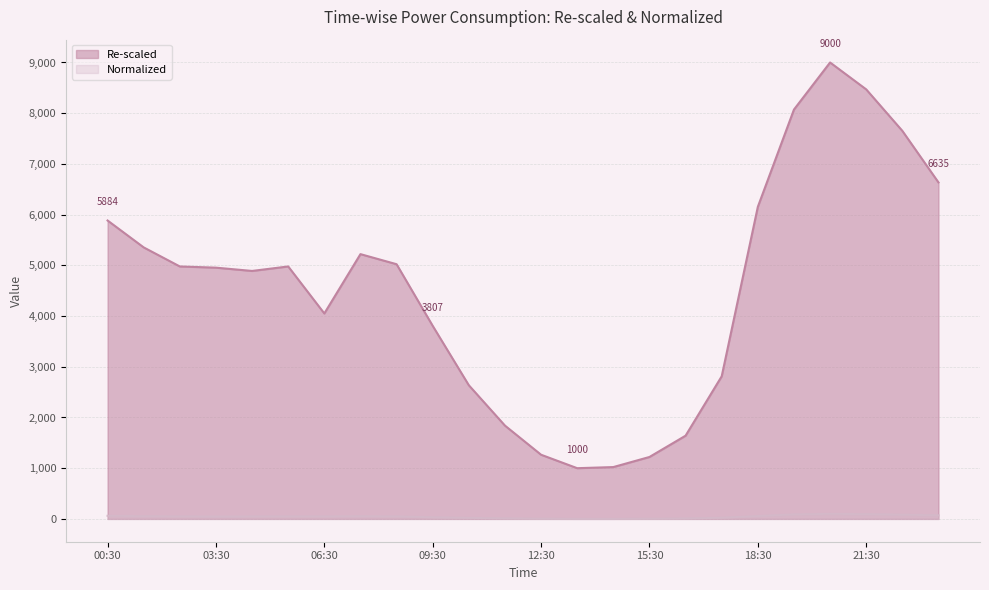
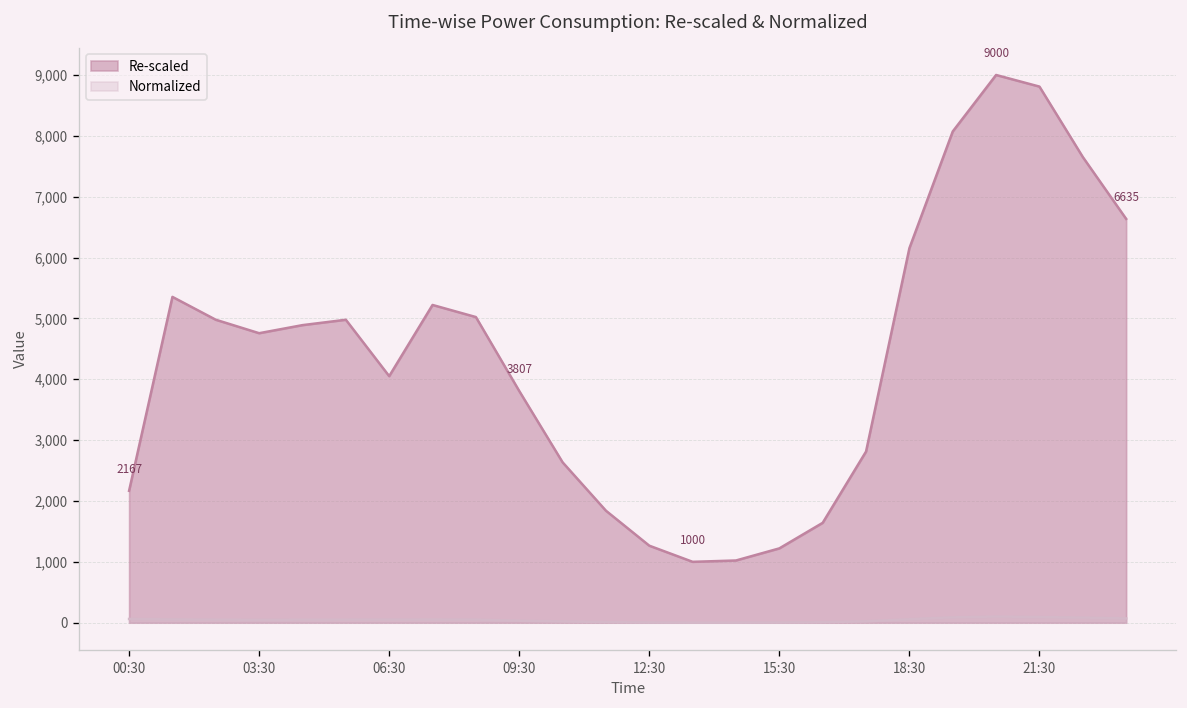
  {
    "Re-scaled": {
-     "00:30": "5884",
-     "03:30": "5,000",
+     "00:30": "2167",
+     "03:30": "4,800",
      "09:30": "3807",
-     "21:30": "8,500"
+     "21:30": "8,800"
    },
    "Normalized": {
      "00:30": "100",
      "03:30": "0",
      "06:30": "100",
      "09:30": "0",
      "12:30": "0",
      "15:30": "0",
      "18:30": "100",
      "21:30": "100"
    }
  }
